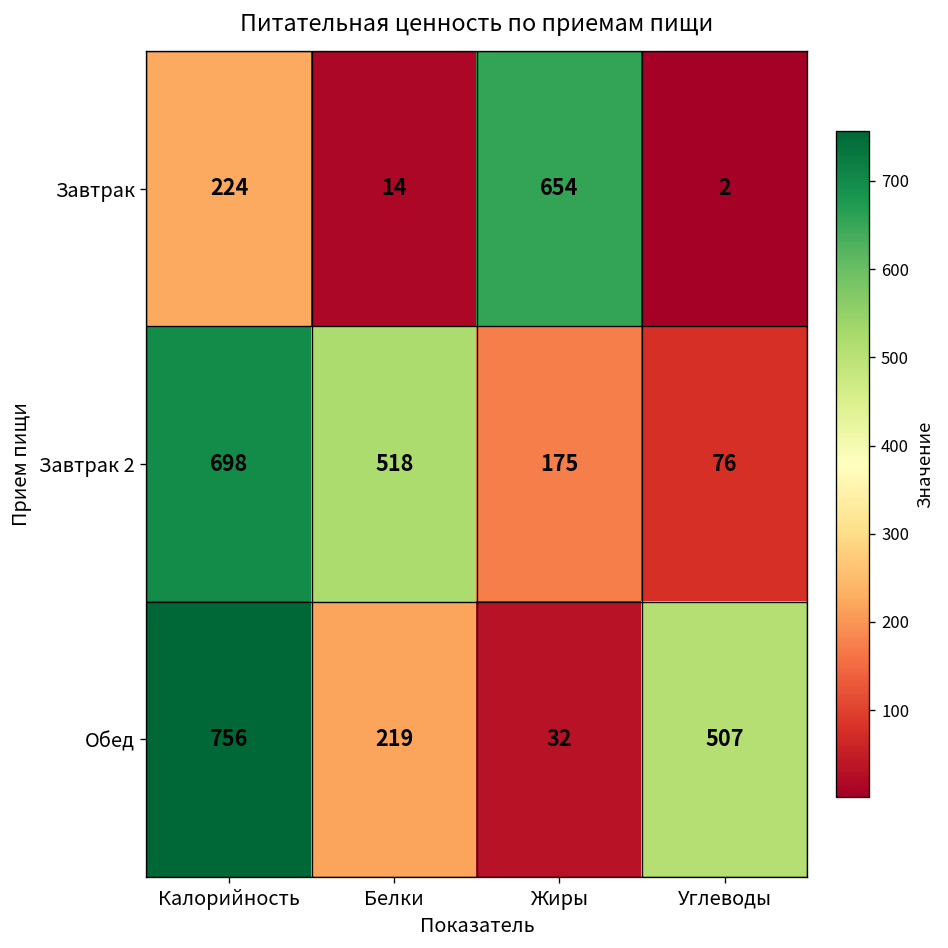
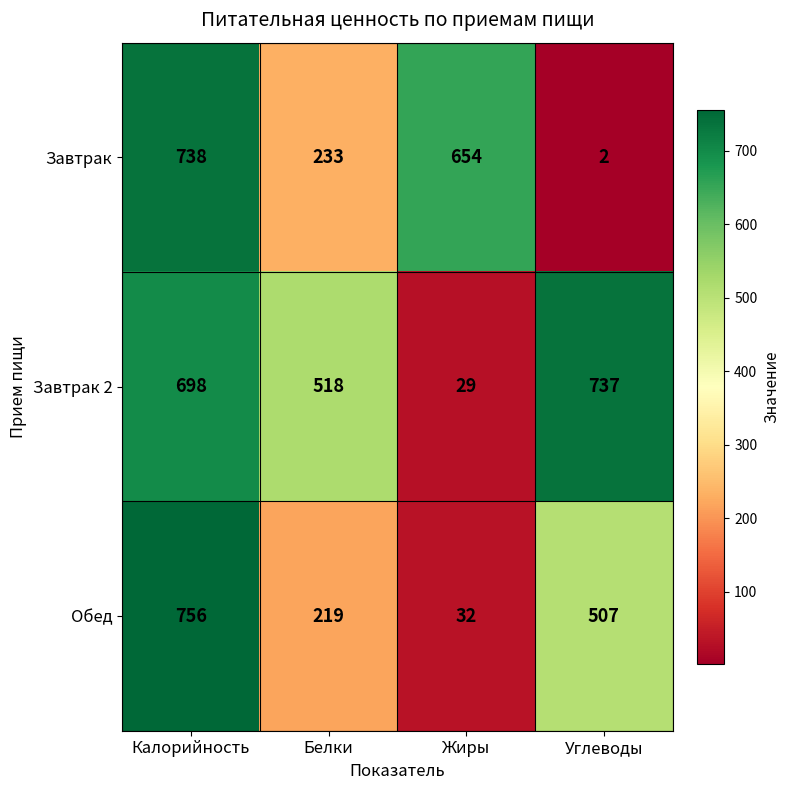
  {
    "Завтрак": {
-     "Калорийность": 224,
-     "Белки": 14,
+     "Калорийность": 738,
+     "Белки": 233,
      "Жиры": 654,
      "Углеводы": 2
    },
    "Завтрак 2": {
      "Калорийность": 698,
      "Белки": 518,
-     "Жиры": 175,
-     "Углеводы": 76
+     "Жиры": 29,
+     "Углеводы": 737
    },
    "Обед": {
      "Калорийность": 756,
      "Белки": 219,
      "Жиры": 32,
      "Углеводы": 507
    }
  }
